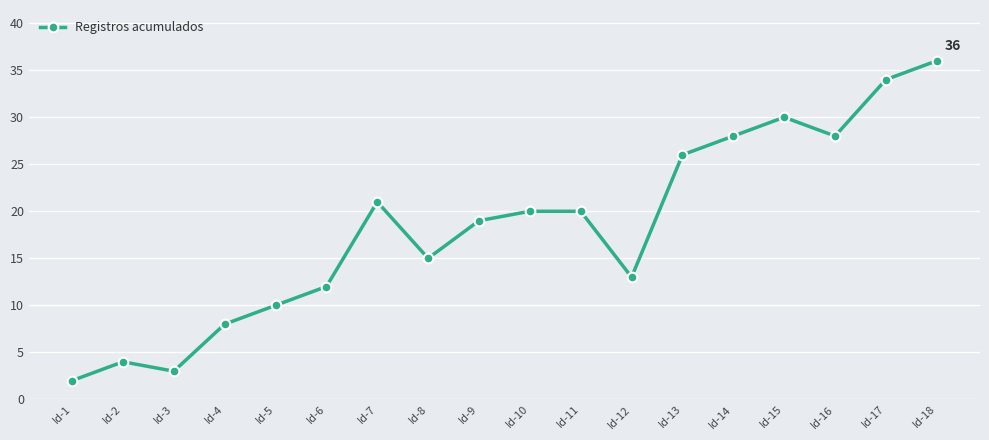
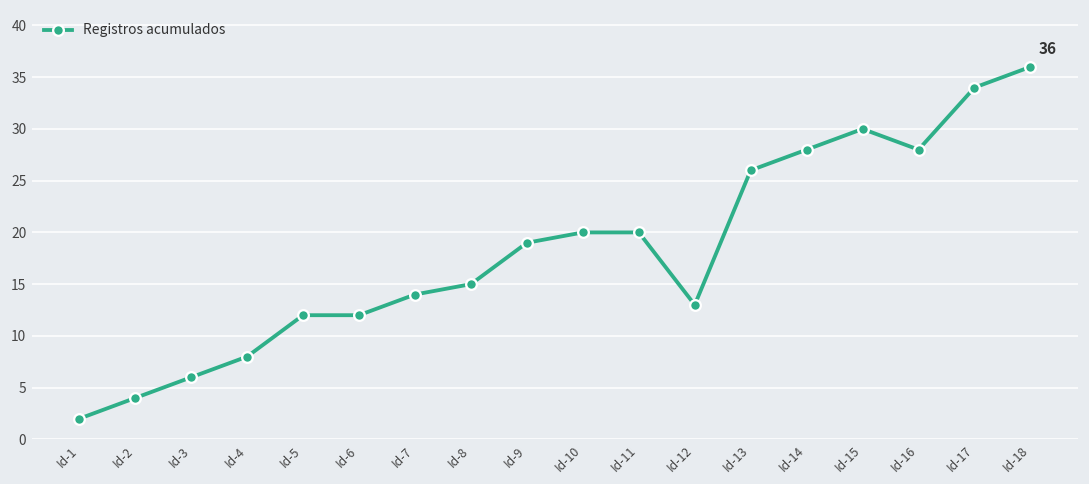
  {
    "Id-1": 2,
    "Id-2": 4,
-   "Id-3": 3,
+   "Id-3": 6,
    "Id-4": 8,
-   "Id-5": 10,
+   "Id-5": 12,
    "Id-6": 12,
-   "Id-7": 21,
+   "Id-7": 14,
    "Id-8": 15,
    "Id-9": 19,
    "Id-10": 20,
    "Id-11": 20,
    "Id-12": 13,
    "Id-13": 26,
    "Id-14": 28,
    "Id-15": 30,
    "Id-16": 28,
    "Id-17": 34
  }
